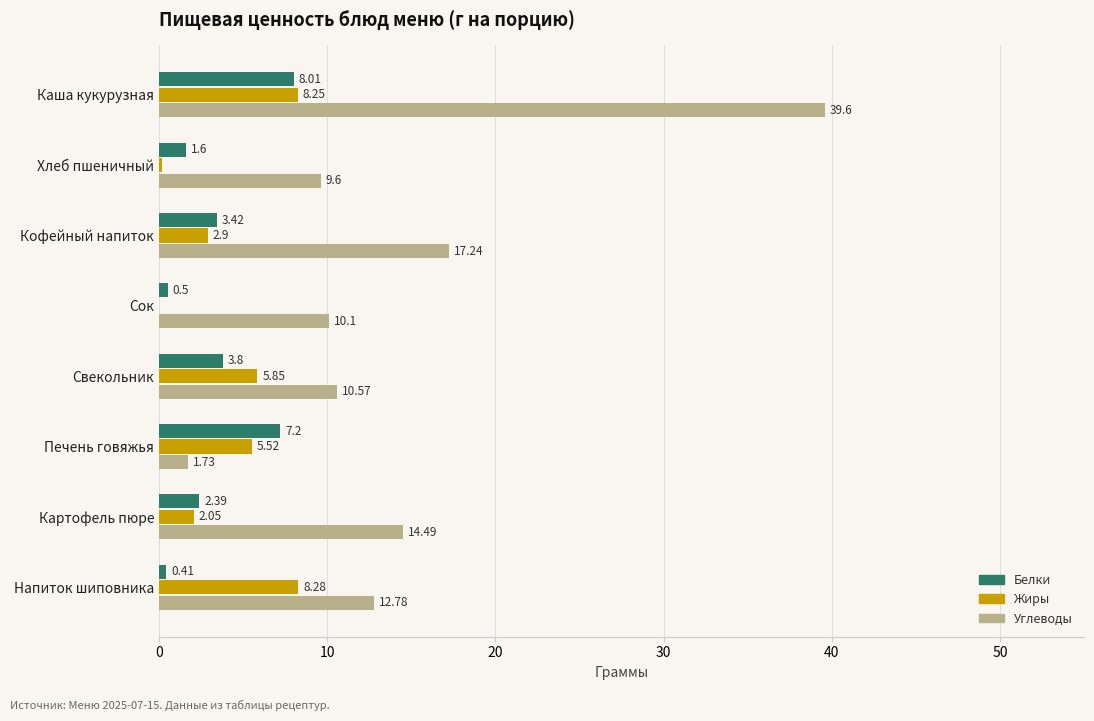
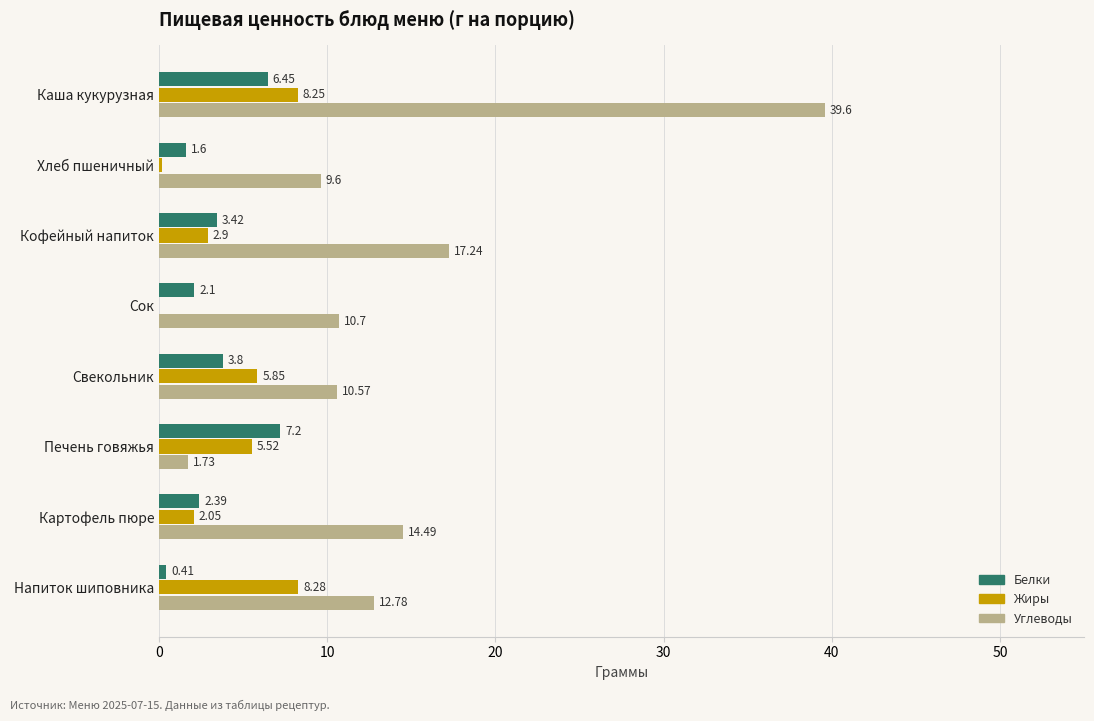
  {
    "Белки": {
-     "Каша кукурузная": 8.01,
+     "Каша кукурузная": 6.45,
      "Хлеб пшеничный": 1.6,
      "Кофейный напиток": 3.42,
-     "Сок": 0.5,
+     "Сок": 2.1,
      "Свекольник": 3.8,
      "Печень говяжья": 7.2,
      "Картофель пюре": 2.39,
      "Напиток шиповника": 0.41
    },
    "Жиры": {
      "Каша кукурузная": 8.25,
      "Кофейный напиток": 2.9,
      "Свекольник": 5.85,
      "Печень говяжья": 5.52,
      "Картофель пюре": 2.05,
      "Напиток шиповника": 8.28
    },
    "Углеводы": {
      "Каша кукурузная": 39.6,
      "Хлеб пшеничный": 9.6,
      "Кофейный напиток": 17.24,
-     "Сок": 10.1,
+     "Сок": 10.7,
      "Свекольник": 10.57,
      "Печень говяжья": 1.73,
      "Картофель пюре": 14.49,
      "Напиток шиповника": 12.78
    }
  }
